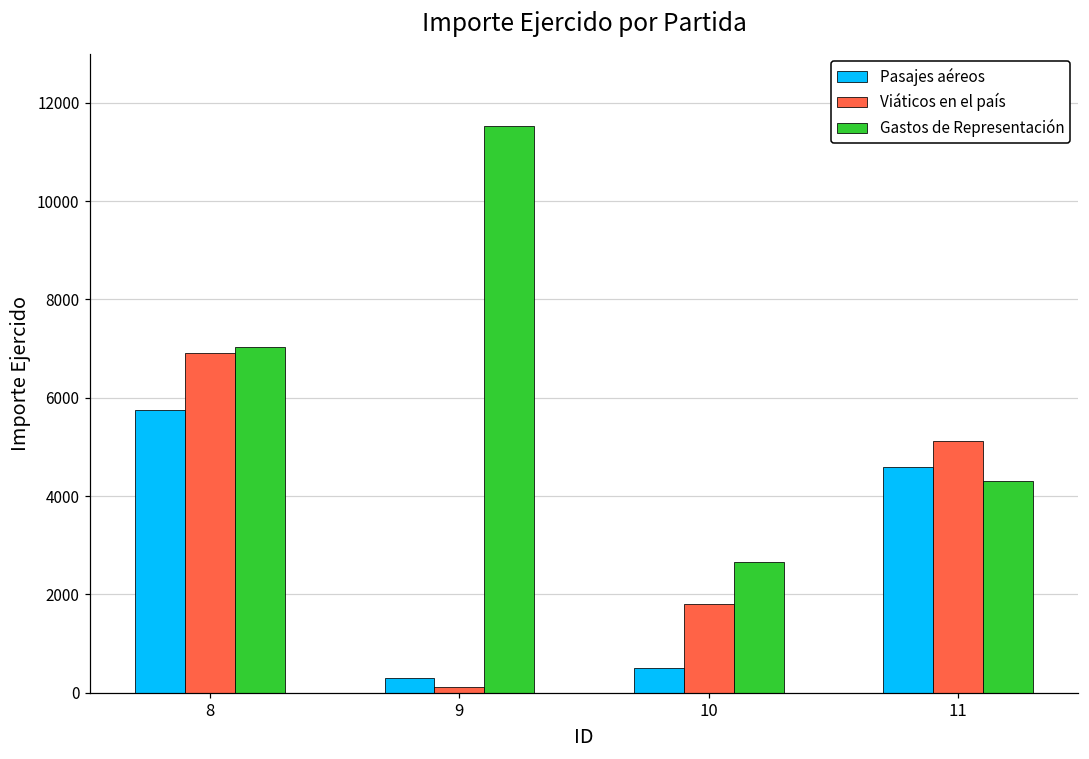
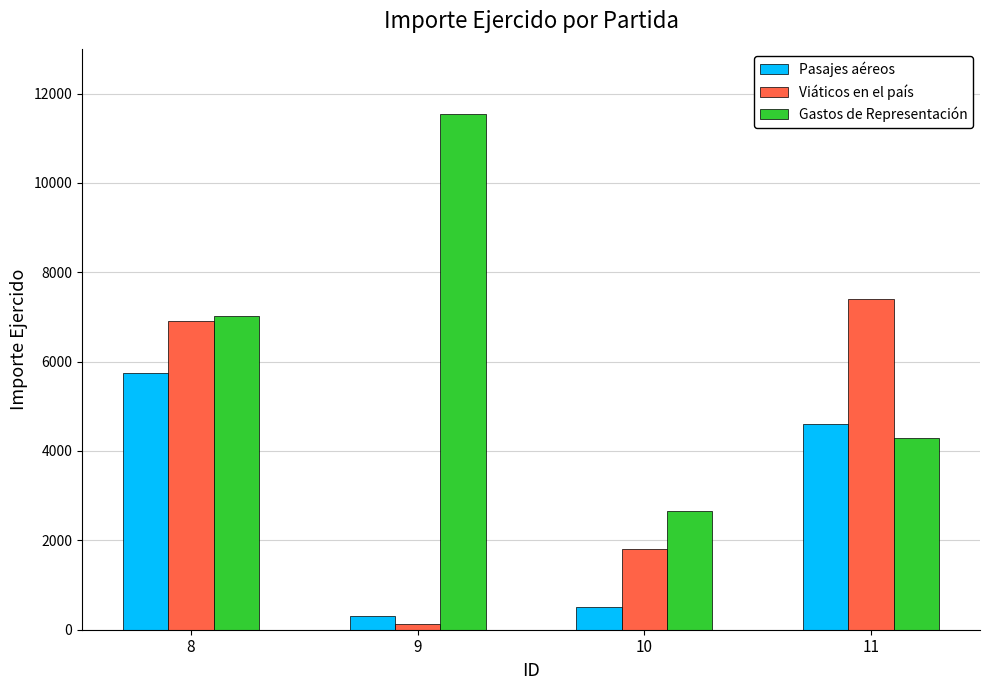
  {
    "Pasajes aéreos": {
      "8": 5700,
      "9": 300,
      "10": 500,
      "11": 4600
    },
    "Viáticos en el país": {
      "8": 6900,
      "9": 100,
      "10": 1800,
-     "11": 5100
+     "11": 7400
    },
    "Gastos de Representación": {
      "8": 7000,
      "9": 11500,
      "10": 2700,
      "11": 4300
    }
  }
